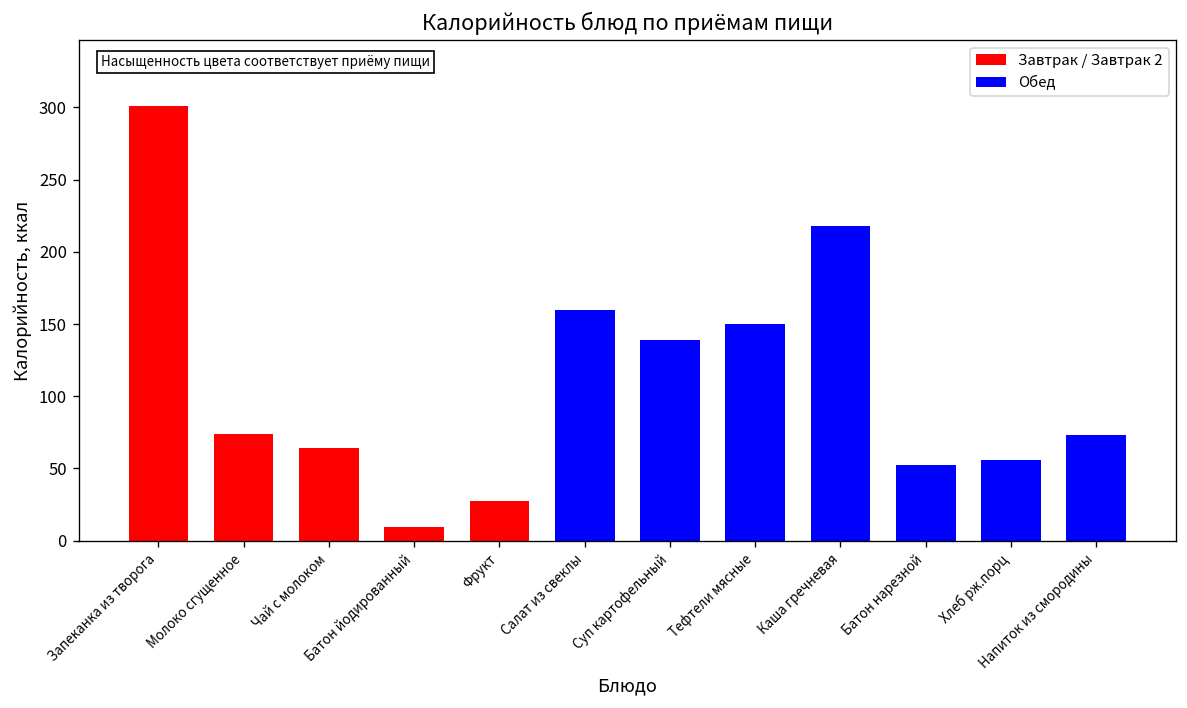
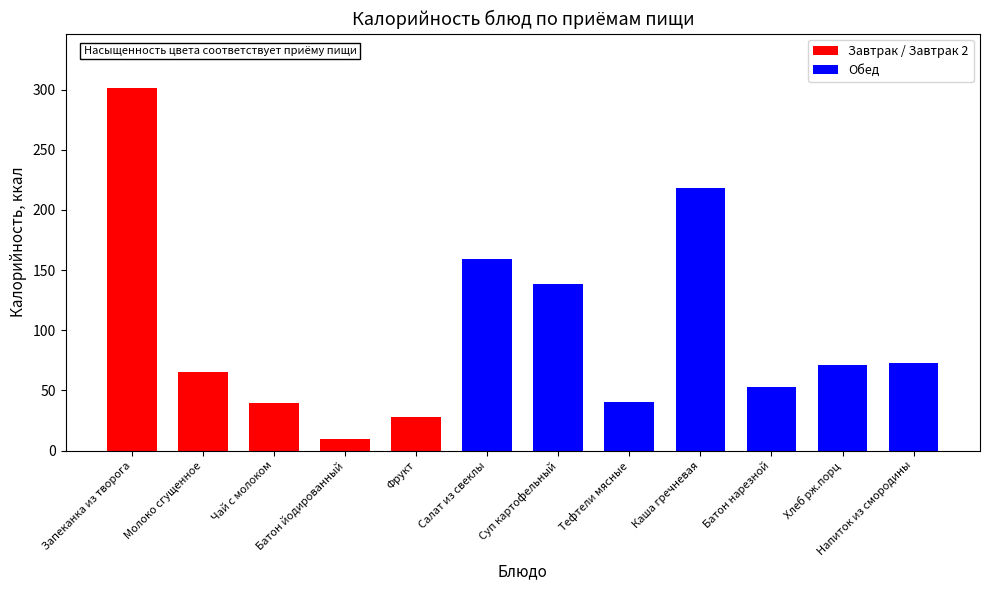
  {
    "Запеканка из творога": 301,
-   "Молоко сгущенное": 74,
-   "Чай с молоком": 64,
+   "Молоко сгущенное": 66,
+   "Чай с молоком": 40,
    "Батон йодированный": 9,
    "Фрукт": 28,
    "Салат из свеклы": 159,
    "Суп картофельный": 139,
-   "Тефтели мясные": 150,
+   "Тефтели мясные": 41,
    "Каша гречневая": 218,
    "Батон нарезной": 52,
-   "Хлеб рж.порц": 56,
+   "Хлеб рж.порц": 71,
    "Напиток из смородины": 73
  }
